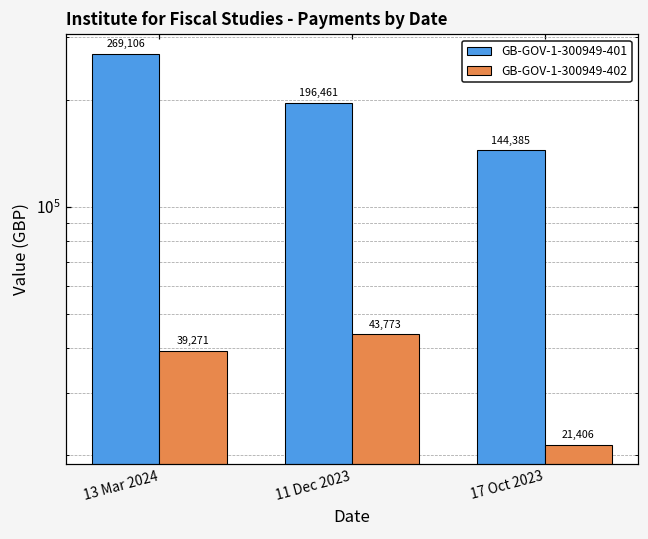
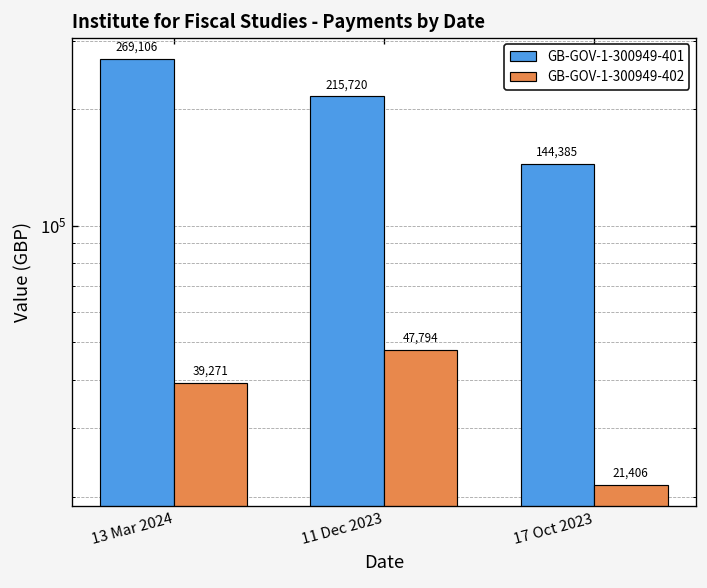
  {
    "GB-GOV-1-300949-401": {
      "13 Mar 2024": "269,106",
-     "11 Dec 2023": "196,461",
+     "11 Dec 2023": "215,720",
      "17 Oct 2023": "144,385"
    },
    "GB-GOV-1-300949-402": {
      "13 Mar 2024": "39,271",
-     "11 Dec 2023": "43,773"
+     "11 Dec 2023": "47,794"
    }
  }
